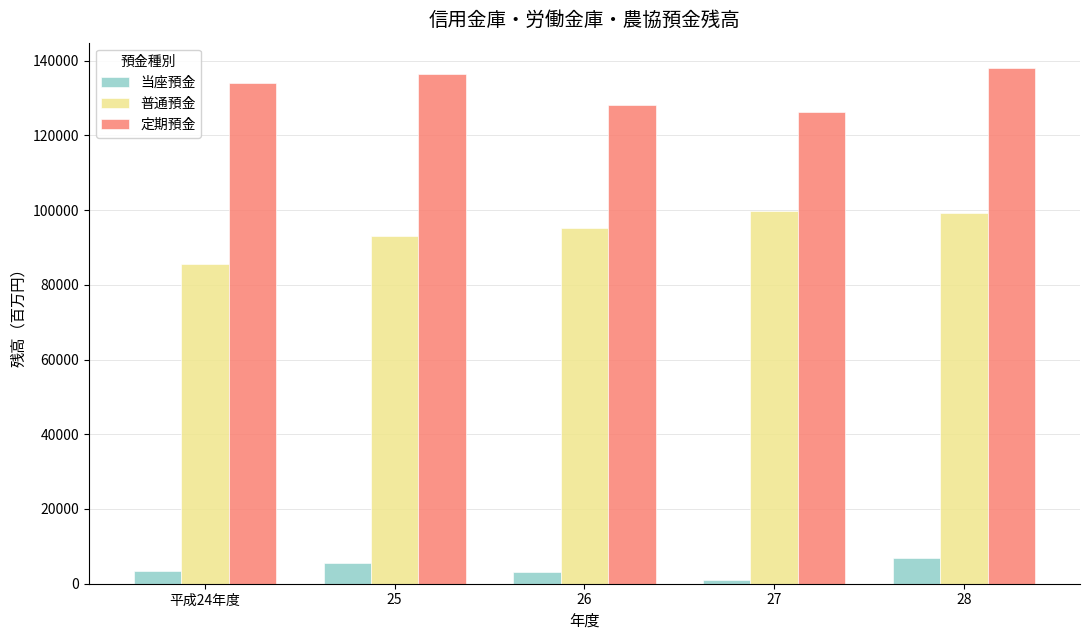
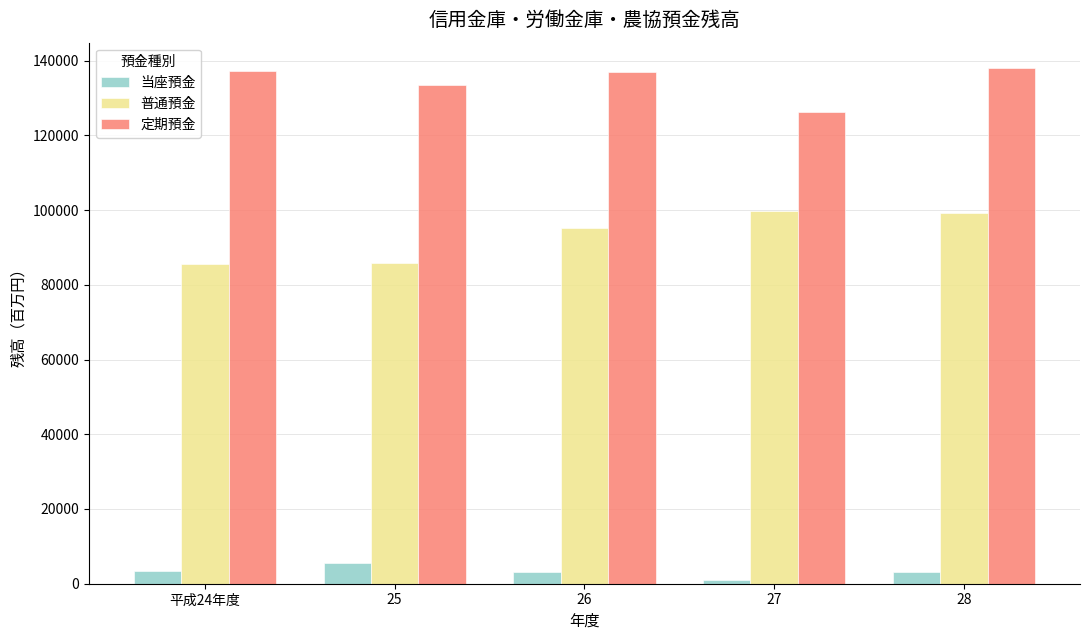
  {
    "当座預金": {
      "平成24年度": 3000,
      "25": 6000,
      "26": 3000,
      "27": 1000,
-     "28": 7000
+     "28": 3000
    },
    "普通預金": {
      "平成24年度": 85000,
-     "25": 93000,
+     "25": 86000,
      "26": 95000,
      "27": 100000,
      "28": 99000
    },
    "定期預金": {
-     "平成24年度": 134000,
-     "25": 136000,
-     "26": 128000,
+     "平成24年度": 137000,
+     "25": 134000,
+     "26": 137000,
      "27": 126000,
      "28": 138000
    }
  }
